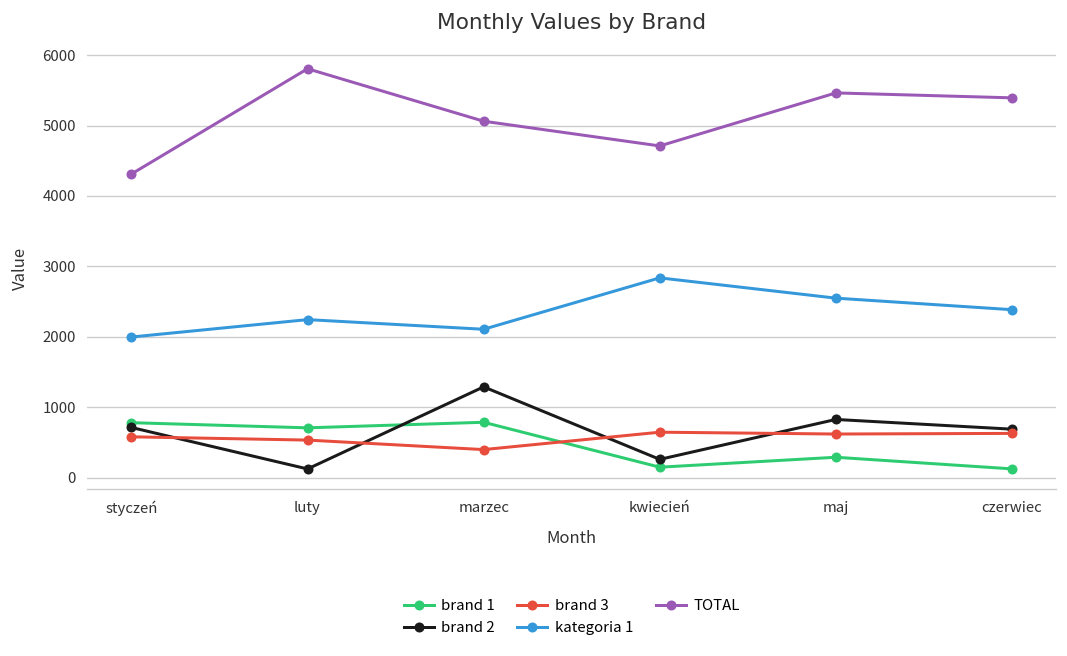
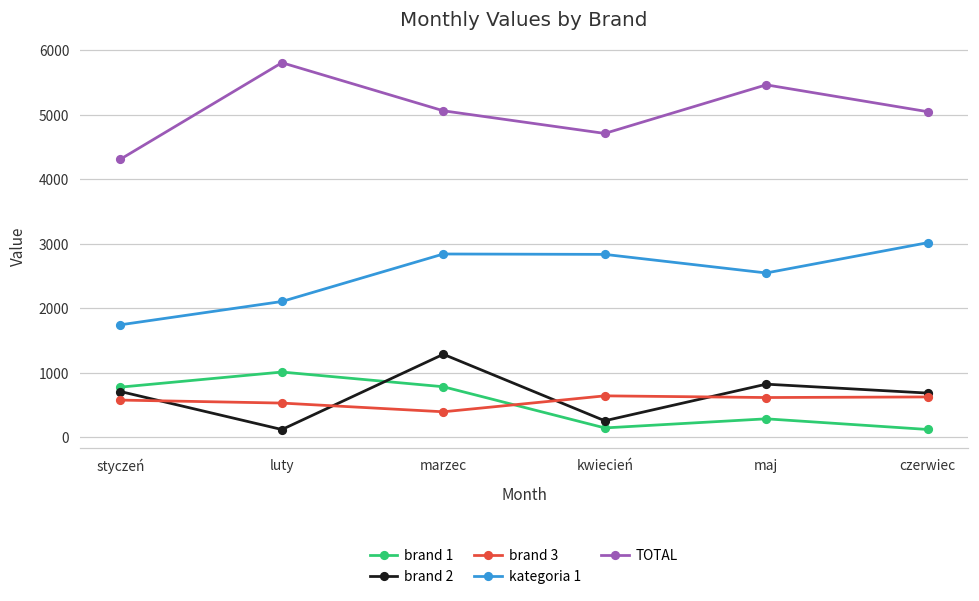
  {
    "brand 1": {
      "styczeń": 800,
-     "luty": 700,
+     "luty": 1000,
      "marzec": 800,
      "kwiecień": 100,
      "maj": 300,
      "czerwiec": 100
    },
    "brand 2": {
      "styczeń": 700,
      "luty": 100,
      "marzec": 1300,
      "kwiecień": 300,
      "maj": 800,
      "czerwiec": 700
    },
    "brand 3": {
      "styczeń": 600,
      "luty": 500,
      "marzec": 400,
      "kwiecień": 600,
      "maj": 600,
      "czerwiec": 600
    },
    "kategoria 1": {
-     "styczeń": 2000,
-     "luty": 2200,
-     "marzec": 2100,
+     "styczeń": 1700,
+     "luty": 2100,
+     "marzec": 2800,
      "kwiecień": 2800,
      "maj": 2500,
-     "czerwiec": 2400
+     "czerwiec": 3000
    },
    "TOTAL": {
      "styczeń": 4300,
      "luty": 5800,
      "marzec": 5100,
      "kwiecień": 4700,
      "maj": 5500,
-     "czerwiec": 5400
+     "czerwiec": 5000
    }
  }
